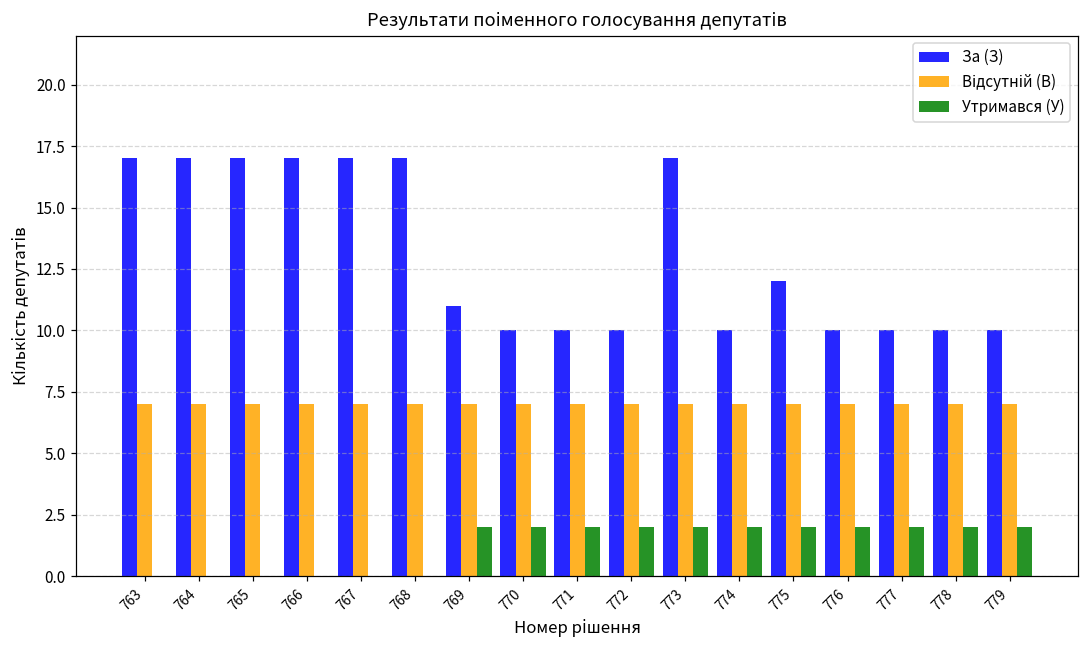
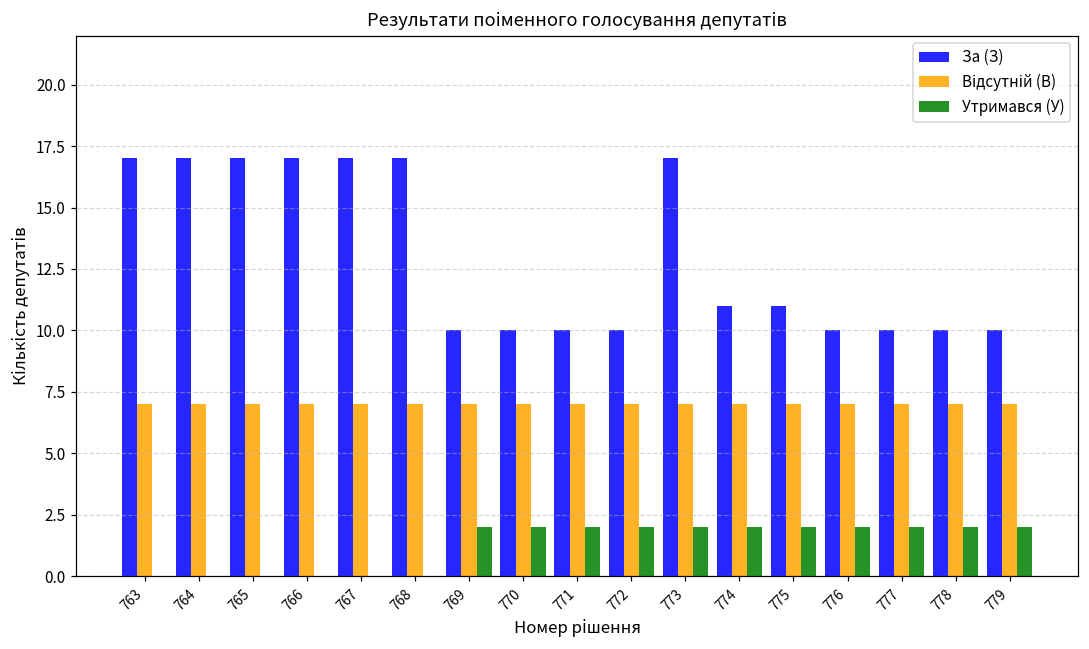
  {
    "За (З)": {
      "763": 17,
      "764": 17,
      "765": 17,
      "766": 17,
      "767": 17,
      "768": 17,
-     "769": 11,
+     "769": 10,
      "770": 10,
      "771": 10,
      "772": 10,
      "773": 17,
-     "774": 10,
-     "775": 12,
+     "774": 11,
+     "775": 11,
      "776": 10,
      "777": 10,
      "778": 10,
      "779": 10
    },
    "Відсутній (В)": {
      "763": 7,
      "764": 7,
      "765": 7,
      "766": 7,
      "767": 7,
      "768": 7,
      "769": 7,
      "770": 7,
      "771": 7,
      "772": 7,
      "773": 7,
      "774": 7,
      "775": 7,
      "776": 7,
      "777": 7,
      "778": 7,
      "779": 7
    },
    "Утримався (У)": {
      "763": 0,
      "764": 0,
      "765": 0,
      "766": 0,
      "767": 0,
      "768": 0,
      "769": 2,
      "770": 2,
      "771": 2,
      "772": 2,
      "773": 2,
      "774": 2,
      "775": 2,
      "776": 2,
      "777": 2,
      "778": 2,
      "779": 2
    }
  }
